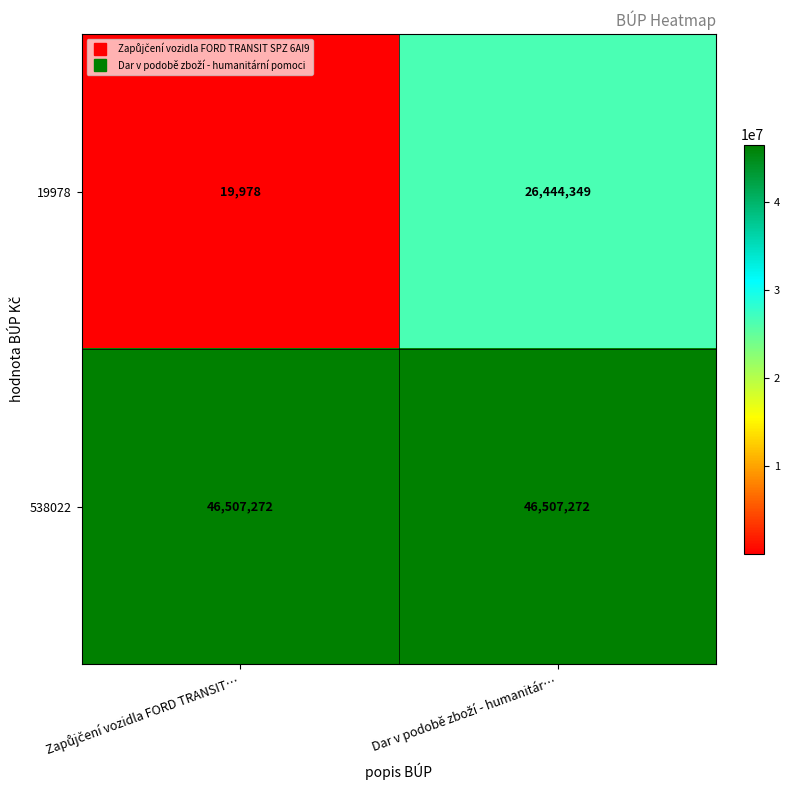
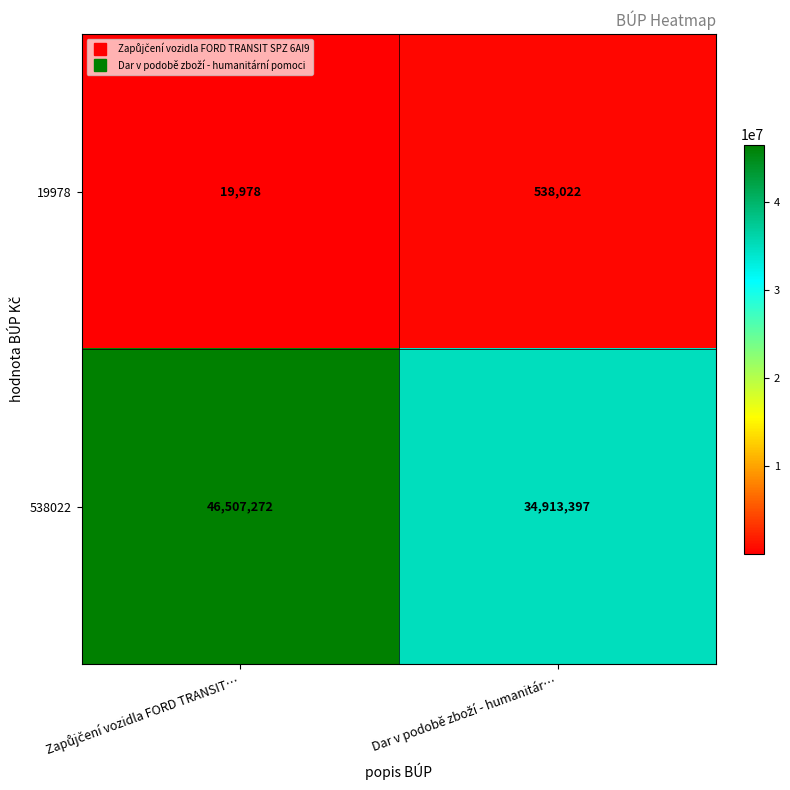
  {
    "19978": {
      "Zapůjčení vozidla FORD TRANSIT…": "19,978",
-     "Dar v podobě zboží - humanitár…": "26,444,349"
+     "Dar v podobě zboží - humanitár…": "538,022"
    },
    "538022": {
      "Zapůjčení vozidla FORD TRANSIT…": "46,507,272",
-     "Dar v podobě zboží - humanitár…": "46,507,272"
+     "Dar v podobě zboží - humanitár…": "34,913,397"
    }
  }
